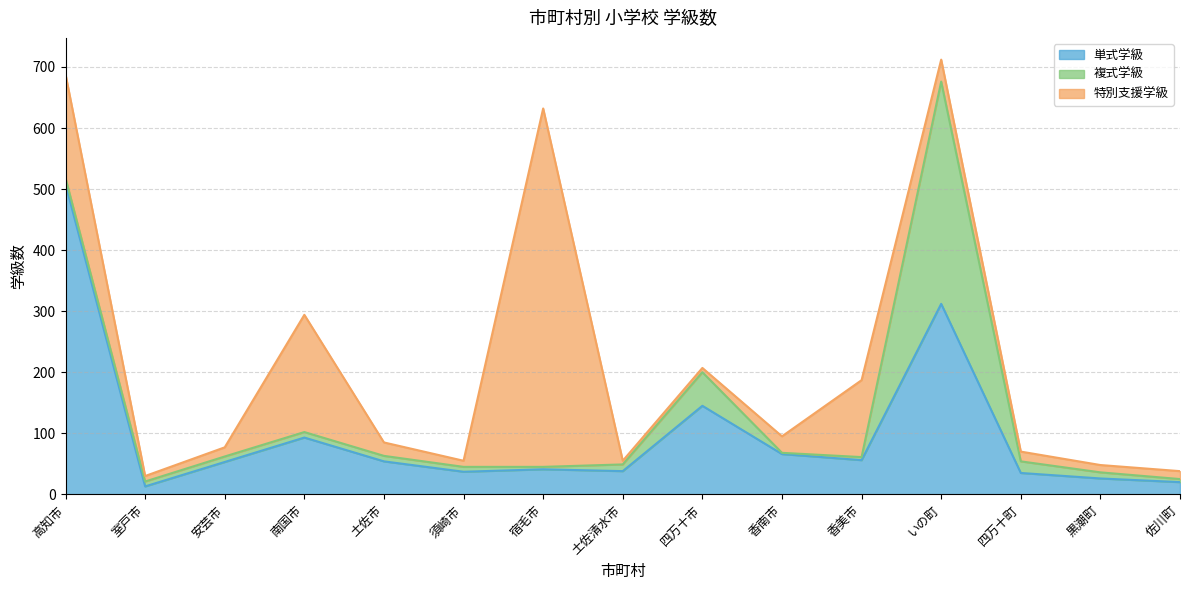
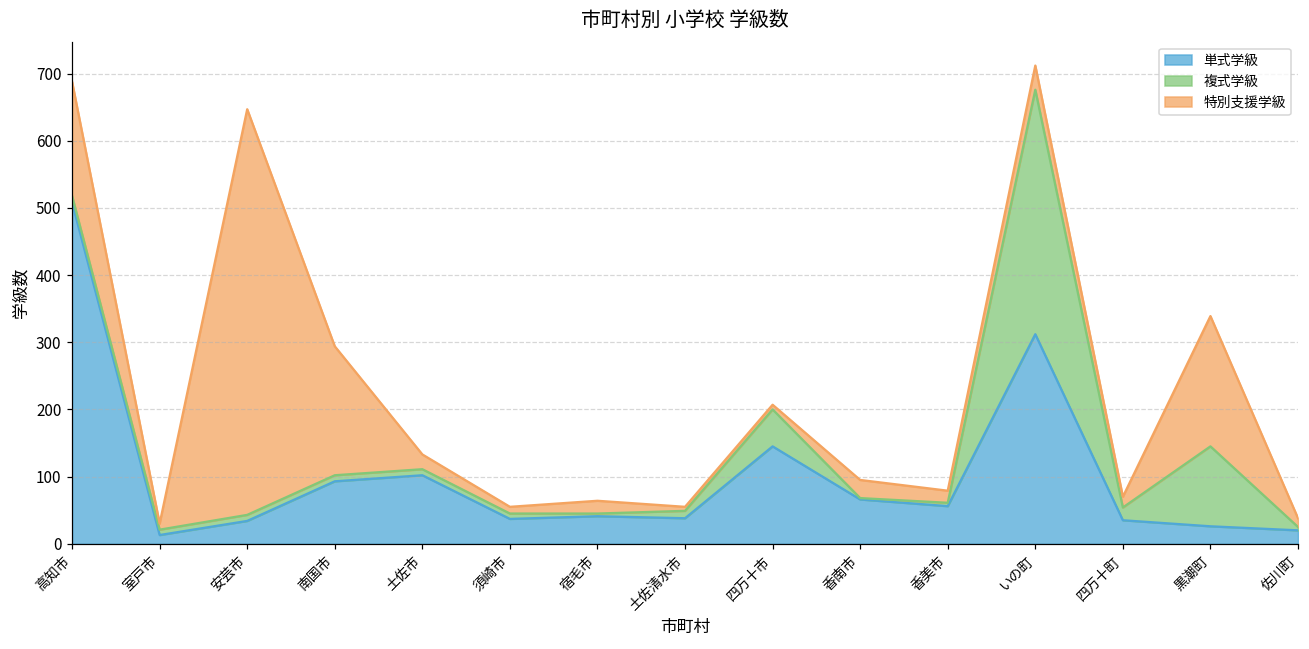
  {
    "単式学級": {
      "高知市": 510,
      "室戸市": 10,
-     "安芸市": 50,
+     "安芸市": 30,
      "南国市": 90,
-     "土佐市": 50,
+     "土佐市": 100,
      "須崎市": 40,
      "土佐清水市": 40,
      "四万十市": 150,
      "香美市": 60,
      "いの町": 310,
      "四万十町": 40,
      "黒潮町": 30,
      "佐川町": 20
    },
    "複式学級": {
      "高知市": 10,
      "室戸市": 10,
      "安芸市": 10,
      "南国市": 10,
      "土佐市": 10,
      "須崎市": 10,
      "土佐清水市": 10,
      "四万十市": 60,
      "香美市": 10,
      "いの町": 360,
      "四万十町": 20,
-     "黒潮町": 10,
+     "黒潮町": 120,
      "佐川町": 10
    },
    "特別支援学級": {
      "高知市": 170,
      "室戸市": 10,
-     "安芸市": 20,
+     "安芸市": 600,
      "南国市": 190,
      "土佐市": 20,
      "須崎市": 10,
-     "宿毛市": 590,
+     "宿毛市": 20,
      "土佐清水市": 10,
      "四万十市": 10,
      "香南市": 30,
-     "香美市": 130,
+     "香美市": 20,
      "いの町": 40,
      "四万十町": 20,
-     "黒潮町": 10,
+     "黒潮町": 190,
      "佐川町": 10
    }
  }
